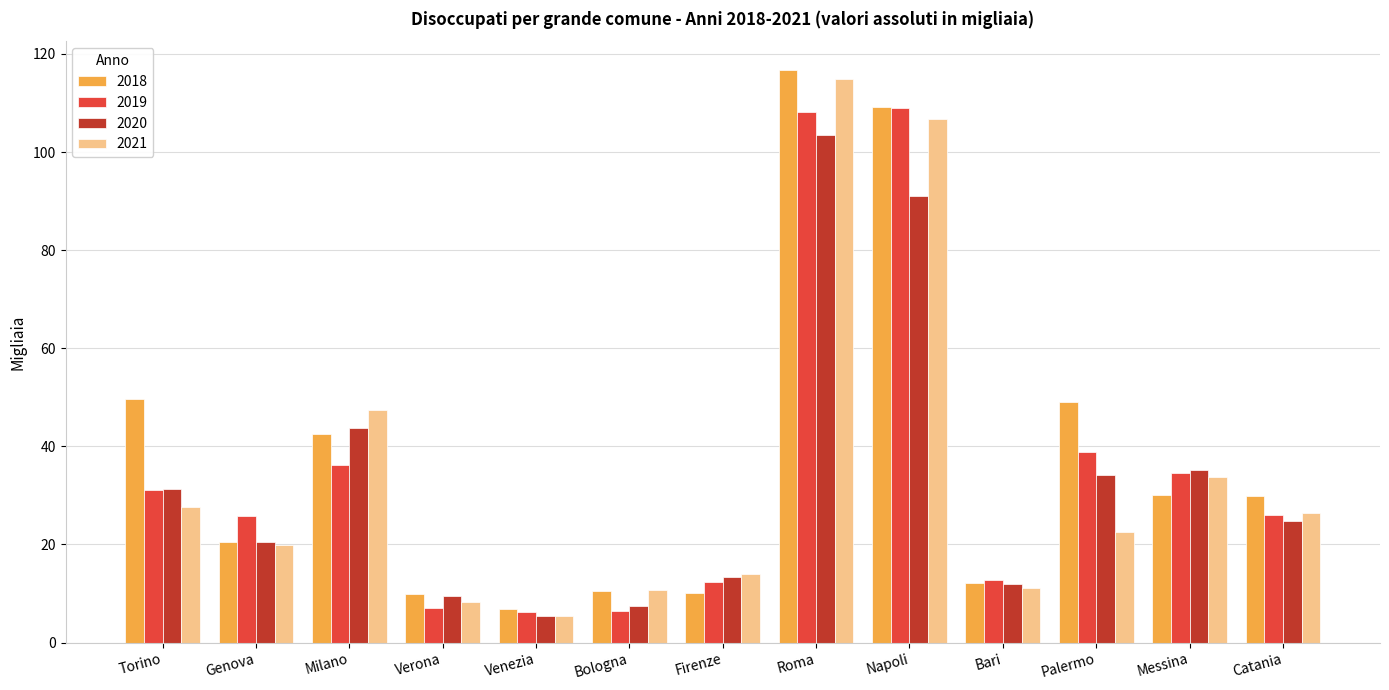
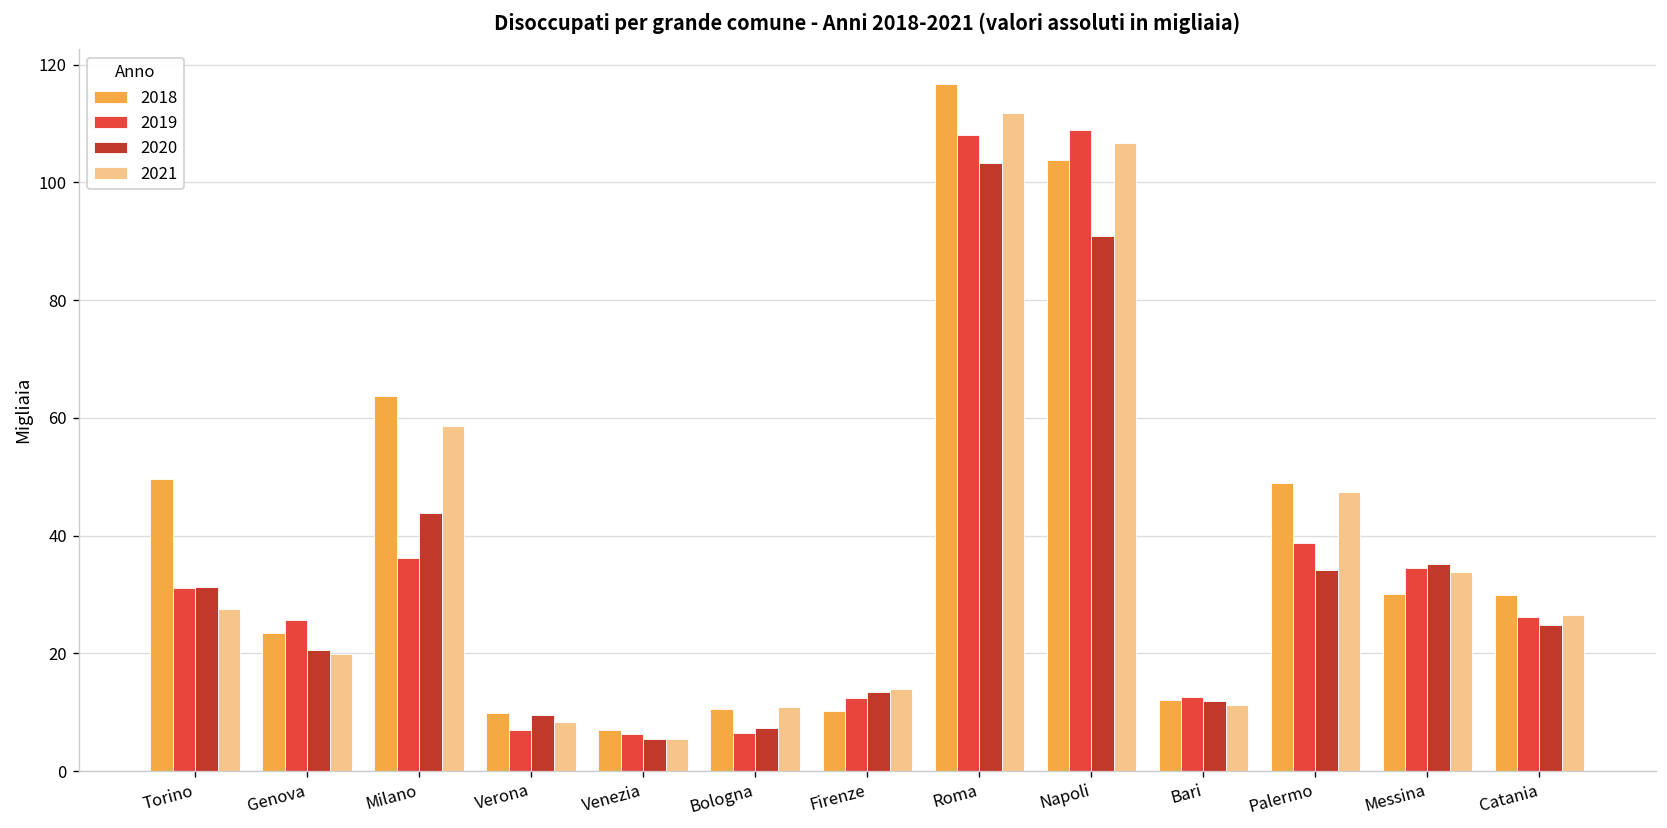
  {
    "2018": {
      "Torino": 50,
-     "Genova": 21,
-     "Milano": 42,
+     "Genova": 23,
+     "Milano": 64,
      "Verona": 10,
      "Venezia": 7,
      "Bologna": 11,
      "Firenze": 10,
      "Roma": 117,
-     "Napoli": 109,
+     "Napoli": 104,
      "Bari": 12,
      "Palermo": 49,
      "Messina": 30,
      "Catania": 30
    },
    "2021": {
      "Torino": 28,
      "Genova": 20,
-     "Milano": 47,
+     "Milano": 59,
      "Verona": 8,
      "Venezia": 5,
      "Bologna": 11,
      "Firenze": 14,
-     "Roma": 115,
+     "Roma": 112,
      "Napoli": 107,
      "Bari": 11,
-     "Palermo": 23,
+     "Palermo": 47,
      "Messina": 34,
      "Catania": 26
    }
  }
